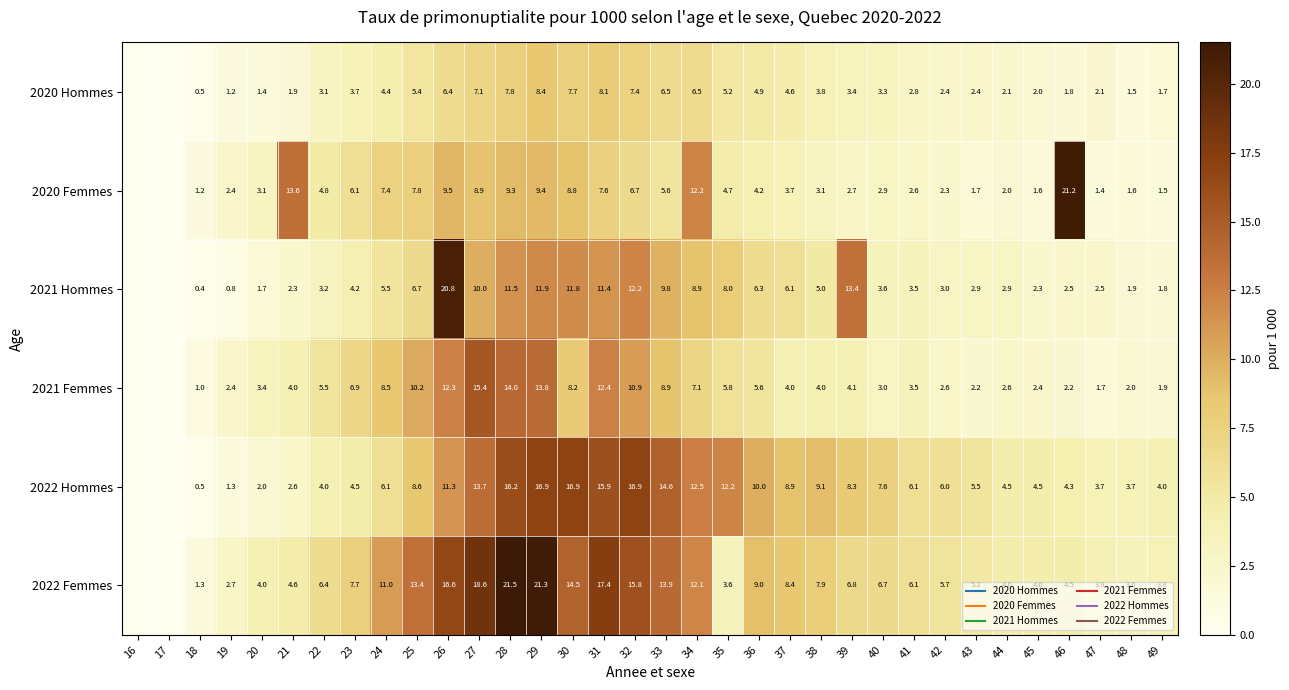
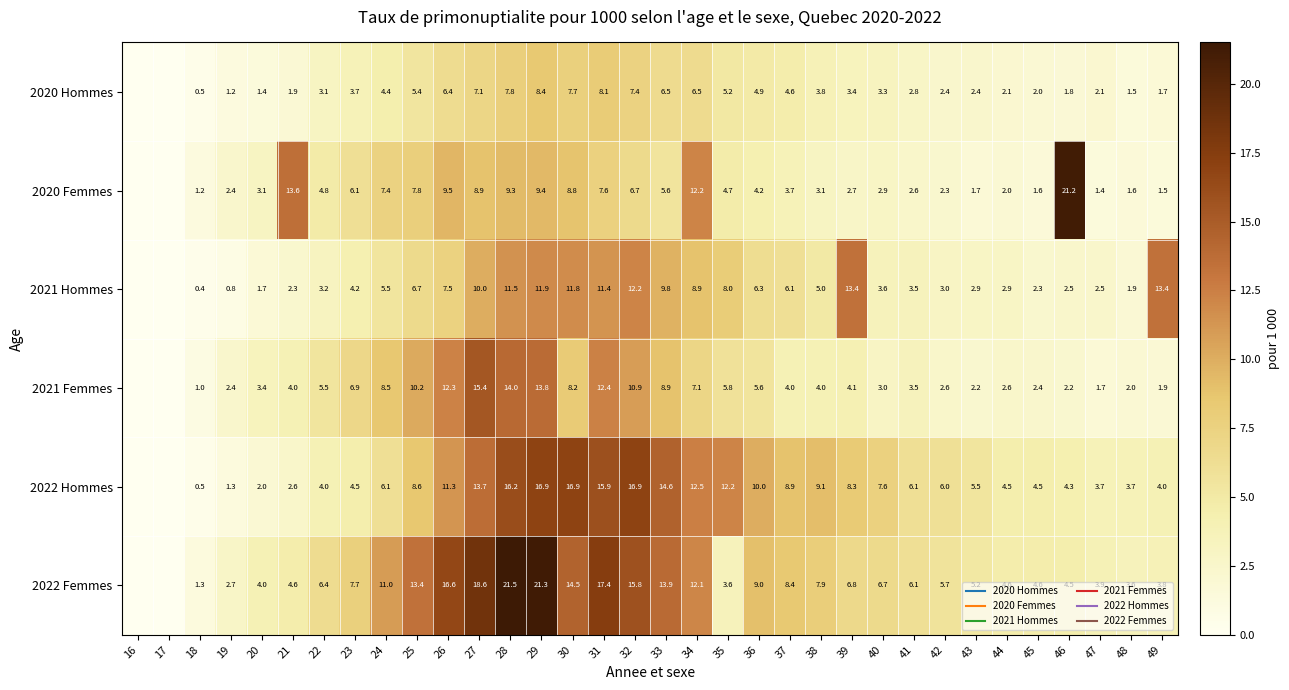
  {
    "2020 Hommes": {
      "18": 0.5,
      "19": 1.2,
      "20": 1.4,
      "21": 1.9,
      "22": 3.1,
      "23": 3.7,
      "24": 4.4,
      "25": 5.4,
      "26": 6.4,
      "27": 7.1,
      "28": 7.8,
      "29": 8.4,
      "30": 7.7,
      "31": 8.1,
      "32": 7.4,
      "33": 6.5,
      "34": 6.5,
      "35": 5.2,
      "36": 4.9,
      "37": 4.6,
      "38": 3.8,
      "39": 3.4,
      "40": 3.3,
      "41": 2.8,
      "42": 2.4,
      "43": 2.4,
      "44": 2.1,
      "45": 2.0,
      "46": 1.8,
      "47": 2.1,
      "48": 1.5,
      "49": 1.7
    },
    "2020 Femmes": {
      "18": 1.2,
      "19": 2.4,
      "20": 3.1,
      "21": 13.6,
      "22": 4.8,
      "23": 6.1,
      "24": 7.4,
      "25": 7.8,
      "26": 9.5,
      "27": 8.9,
      "28": 9.3,
      "29": 9.4,
      "30": 8.8,
      "31": 7.6,
      "32": 6.7,
      "33": 5.6,
      "34": 12.2,
      "35": 4.7,
      "36": 4.2,
      "37": 3.7,
      "38": 3.1,
      "39": 2.7,
      "40": 2.9,
      "41": 2.6,
      "42": 2.3,
      "43": 1.7,
      "44": 2.0,
      "45": 1.6,
      "46": 21.2,
      "47": 1.4,
      "48": 1.6,
      "49": 1.5
    },
    "2021 Hommes": {
      "18": 0.4,
      "19": 0.8,
      "20": 1.7,
      "21": 2.3,
      "22": 3.2,
      "23": 4.2,
      "24": 5.5,
      "25": 6.7,
-     "26": 20.8,
+     "26": 7.5,
      "27": 10.0,
      "28": 11.5,
      "29": 11.9,
      "30": 11.8,
      "31": 11.4,
      "32": 12.2,
      "33": 9.8,
      "34": 8.9,
      "35": 8.0,
      "36": 6.3,
      "37": 6.1,
      "38": 5.0,
      "39": 13.4,
      "40": 3.6,
      "41": 3.5,
      "42": 3.0,
      "43": 2.9,
      "44": 2.9,
      "45": 2.3,
      "46": 2.5,
      "47": 2.5,
      "48": 1.9,
-     "49": 1.8
+     "49": 13.4
    },
    "2021 Femmes": {
      "18": 1.0,
      "19": 2.4,
      "20": 3.4,
      "21": 4.0,
      "22": 5.5,
      "23": 6.9,
      "24": 8.5,
      "25": 10.2,
      "26": 12.3,
      "27": 15.4,
      "28": 14.0,
      "29": 13.8,
      "30": 8.2,
      "31": 12.4,
      "32": 10.9,
      "33": 8.9,
      "34": 7.1,
      "35": 5.8,
      "36": 5.6,
      "37": 4.0,
      "38": 4.0,
      "39": 4.1,
      "40": 3.0,
      "41": 3.5,
      "42": 2.6,
      "43": 2.2,
      "44": 2.6,
      "45": 2.4,
      "46": 2.2,
      "47": 1.7,
      "48": 2.0,
      "49": 1.9
    },
    "2022 Hommes": {
      "18": 0.5,
      "19": 1.3,
      "20": 2.0,
      "21": 2.6,
      "22": 4.0,
      "23": 4.5,
      "24": 6.1,
      "25": 8.6,
      "26": 11.3,
      "27": 13.7,
      "28": 16.2,
      "29": 16.9,
      "30": 16.9,
      "31": 15.9,
      "32": 16.9,
      "33": 14.6,
      "34": 12.5,
      "35": 12.2,
      "36": 10.0,
      "37": 8.9,
      "38": 9.1,
      "39": 8.3,
      "40": 7.6,
      "41": 6.1,
      "42": 6.0,
      "43": 5.5,
      "44": 4.5,
      "45": 4.5,
      "46": 4.3,
      "47": 3.7,
      "48": 3.7,
      "49": 4.0
    },
    "2022 Femmes": {
      "18": 1.3,
      "19": 2.7,
      "20": 4.0,
      "21": 4.6,
      "22": 6.4,
      "23": 7.7,
      "24": 11.0,
      "25": 13.4,
      "26": 16.6,
      "27": 18.6,
      "28": 21.5,
      "29": 21.3,
      "30": 14.5,
      "31": 17.4,
      "32": 15.8,
      "33": 13.9,
      "34": 12.1,
      "35": 3.6,
      "36": 9.0,
      "37": 8.4,
      "38": 7.9,
      "39": 6.8,
      "40": 6.7,
      "41": 6.1,
      "42": 5.7
    }
  }
